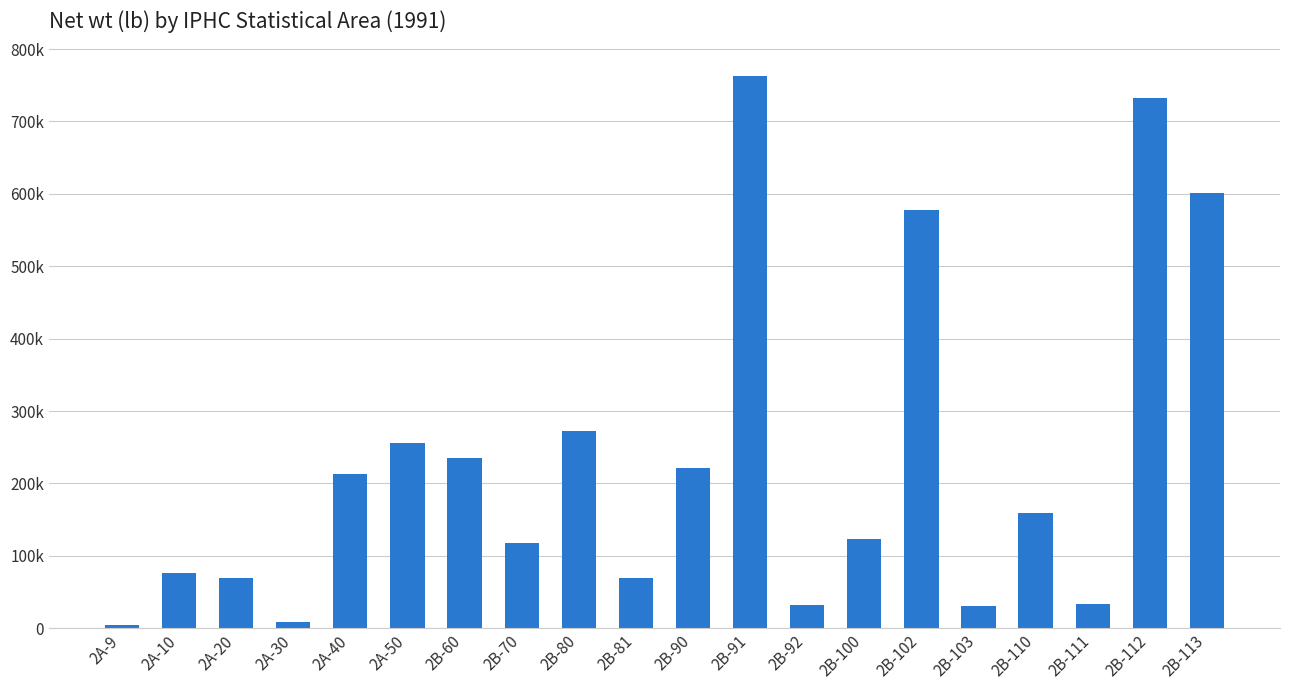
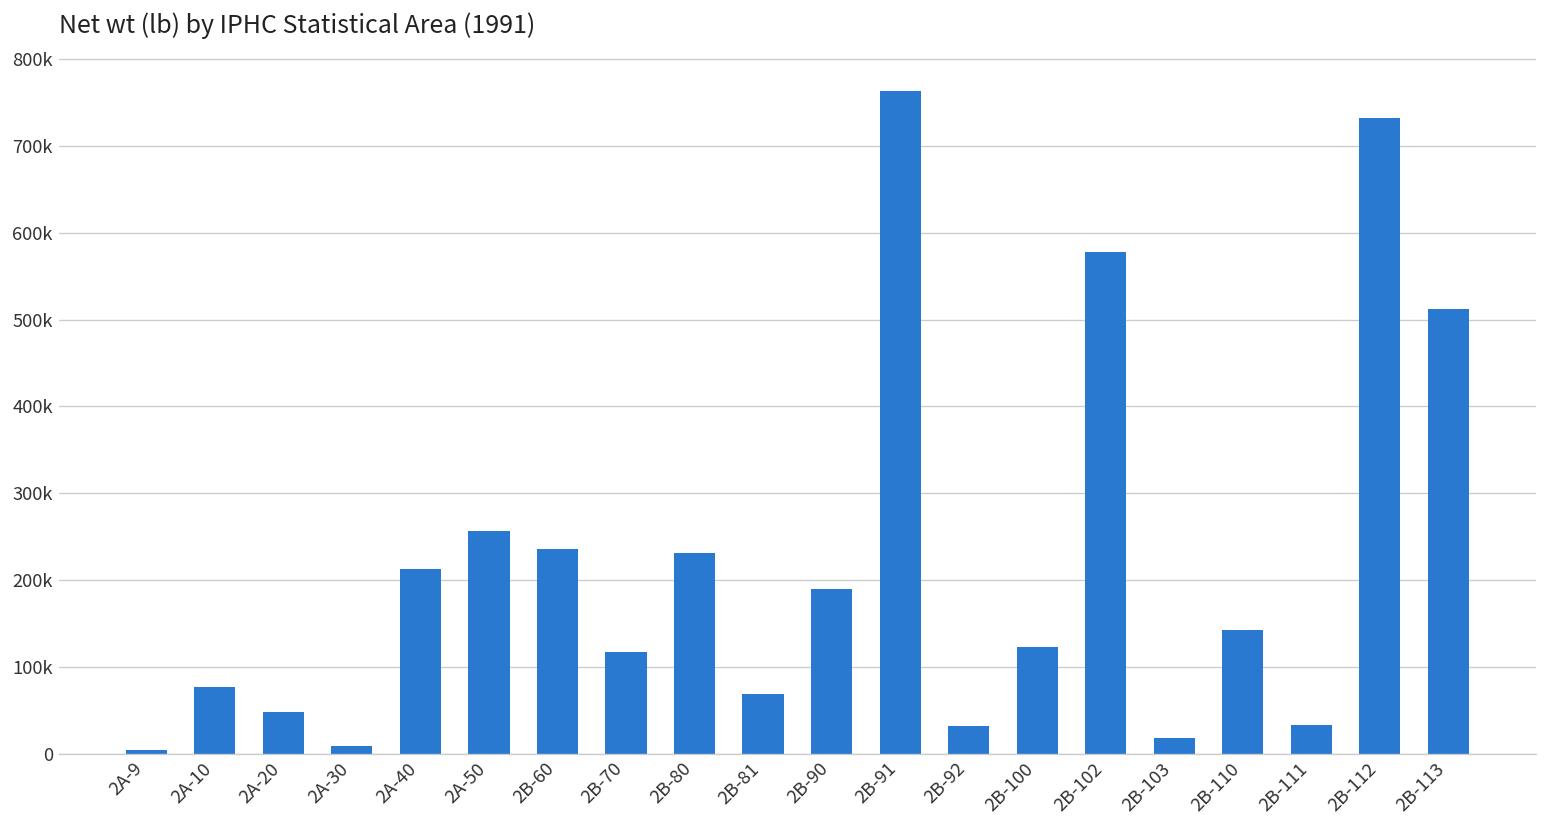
  {
    "2A-9": 0,
    "2A-10": 80000,
-   "2A-20": 70000,
+   "2A-20": 50000,
    "2A-30": 10000,
    "2A-40": 210000,
    "2A-50": 260000,
    "2B-60": 240000,
    "2B-70": 120000,
-   "2B-80": 270000,
+   "2B-80": 230000,
    "2B-81": 70000,
-   "2B-90": 220000,
+   "2B-90": 190000,
    "2B-91": 760000,
    "2B-92": 30000,
    "2B-100": 120000,
    "2B-102": 580000,
-   "2B-103": 30000,
-   "2B-110": 160000,
+   "2B-103": 20000,
+   "2B-110": 140000,
    "2B-111": 30000,
    "2B-112": 730000,
-   "2B-113": 600000
+   "2B-113": 510000
  }
